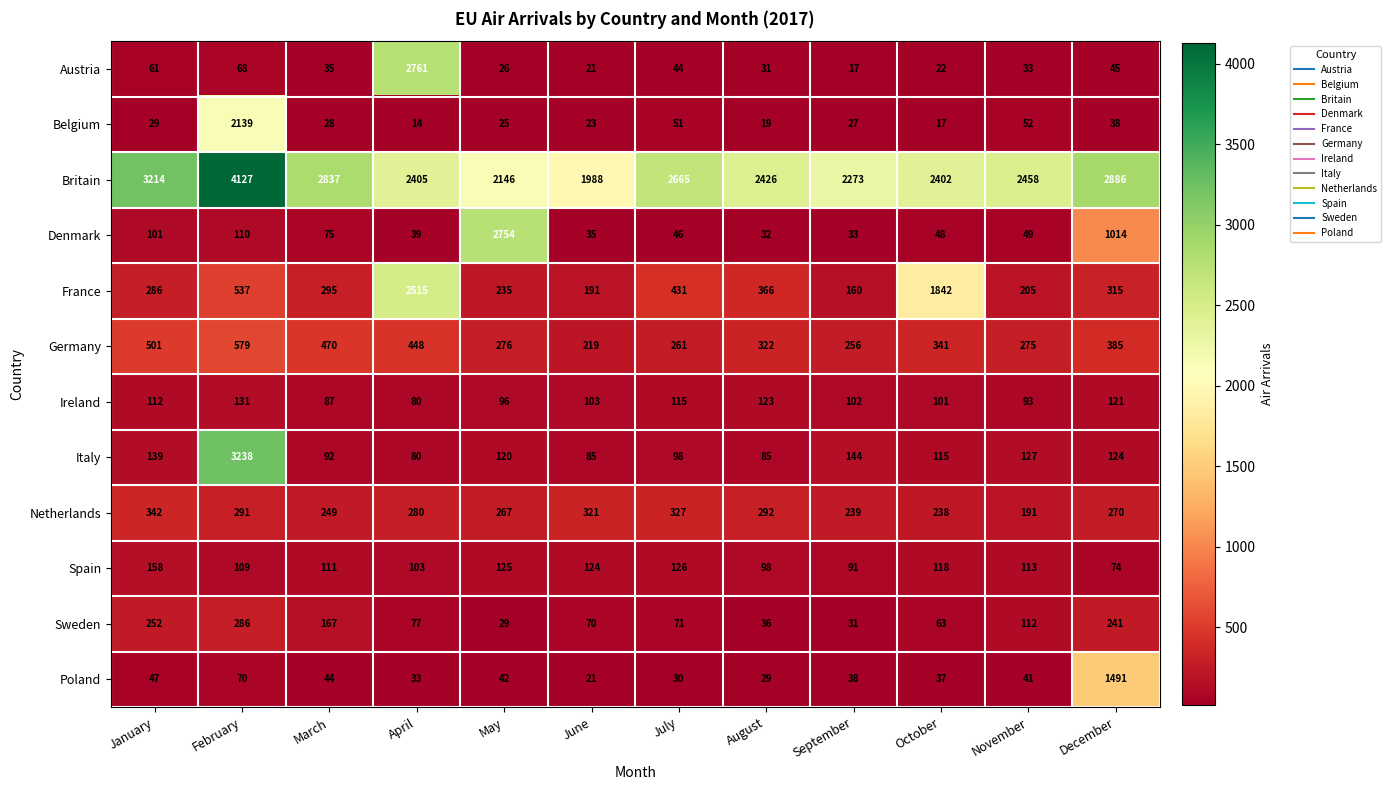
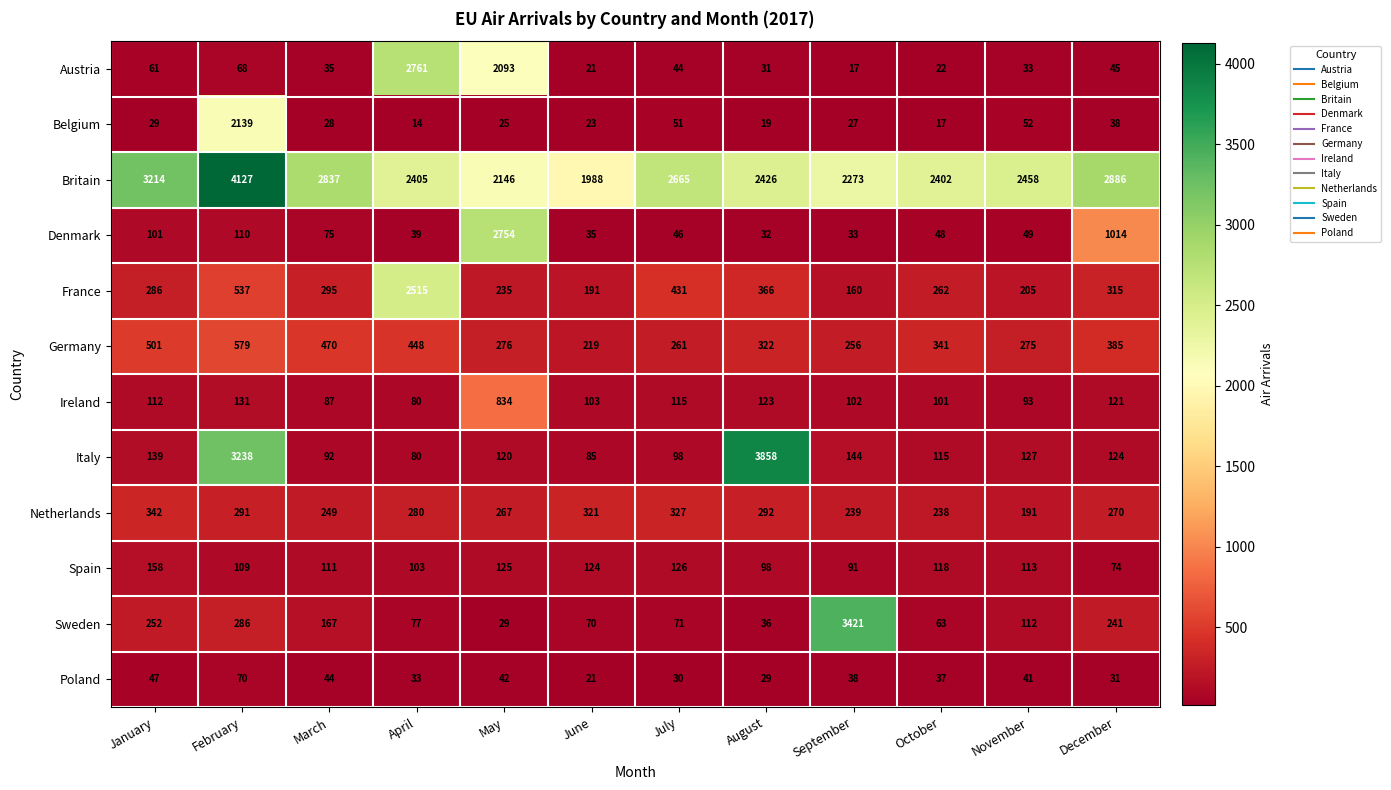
  {
    "Austria": {
      "January": 61,
      "February": 68,
      "March": 35,
      "April": 2761,
-     "May": 26,
+     "May": 2093,
      "June": 21,
      "July": 44,
      "August": 31,
      "September": 17,
      "October": 22,
      "November": 33,
      "December": 45
    },
    "Belgium": {
      "January": 29,
      "February": 2139,
      "March": 28,
      "April": 14,
      "May": 25,
      "June": 23,
      "July": 51,
      "August": 19,
      "September": 27,
      "October": 17,
      "November": 52,
      "December": 38
    },
    "Britain": {
      "January": 3214,
      "February": 4127,
      "March": 2837,
      "April": 2405,
      "May": 2146,
      "June": 1988,
      "July": 2665,
      "August": 2426,
      "September": 2273,
      "October": 2402,
      "November": 2458,
      "December": 2886
    },
    "Denmark": {
      "January": 101,
      "February": 110,
      "March": 75,
      "April": 39,
      "May": 2754,
      "June": 35,
      "July": 46,
      "August": 32,
      "September": 33,
      "October": 48,
      "November": 49,
      "December": 1014
    },
    "France": {
      "January": 286,
      "February": 537,
      "March": 295,
      "April": 2515,
      "May": 235,
      "June": 191,
      "July": 431,
      "August": 366,
      "September": 160,
-     "October": 1842,
+     "October": 262,
      "November": 205,
      "December": 315
    },
    "Germany": {
      "January": 501,
      "February": 579,
      "March": 470,
      "April": 448,
      "May": 276,
      "June": 219,
      "July": 261,
      "August": 322,
      "September": 256,
      "October": 341,
      "November": 275,
      "December": 385
    },
    "Ireland": {
      "January": 112,
      "February": 131,
      "March": 87,
      "April": 80,
-     "May": 96,
+     "May": 834,
      "June": 103,
      "July": 115,
      "August": 123,
      "September": 102,
      "October": 101,
      "November": 93,
      "December": 121
    },
    "Italy": {
      "January": 139,
      "February": 3238,
      "March": 92,
      "April": 80,
      "May": 120,
      "June": 85,
      "July": 98,
-     "August": 85,
+     "August": 3858,
      "September": 144,
      "October": 115,
      "November": 127,
      "December": 124
    },
    "Netherlands": {
      "January": 342,
      "February": 291,
      "March": 249,
      "April": 280,
      "May": 267,
      "June": 321,
      "July": 327,
      "August": 292,
      "September": 239,
      "October": 238,
      "November": 191,
      "December": 270
    },
    "Spain": {
      "January": 158,
      "February": 109,
      "March": 111,
      "April": 103,
      "May": 125,
      "June": 124,
      "July": 126,
      "August": 98,
      "September": 91,
      "October": 118,
      "November": 113,
      "December": 74
    },
    "Sweden": {
      "January": 252,
      "February": 286,
      "March": 167,
      "April": 77,
      "May": 29,
      "June": 70,
      "July": 71,
      "August": 36,
-     "September": 31,
+     "September": 3421,
      "October": 63,
      "November": 112,
      "December": 241
    },
    "Poland": {
      "January": 47,
      "February": 70,
      "March": 44,
      "April": 33,
      "May": 42,
      "June": 21,
      "July": 30,
      "August": 29,
      "September": 38,
      "October": 37,
      "November": 41,
-     "December": 1491
+     "December": 31
    }
  }
